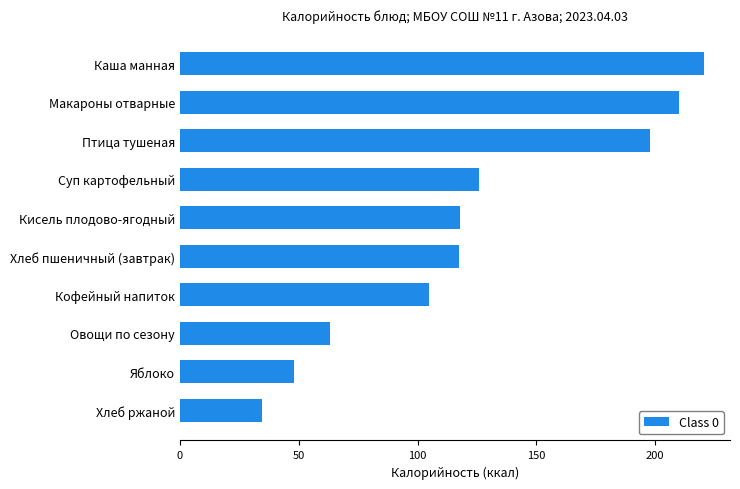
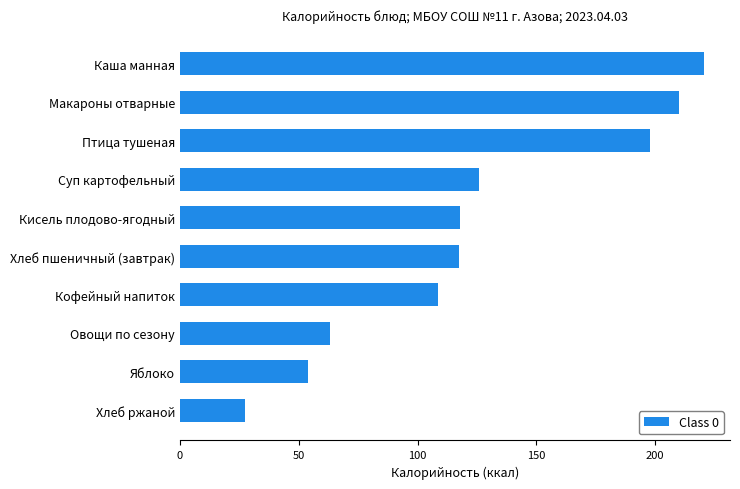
  {
    "Каша манная": 220,
    "Макароны отварные": 210,
    "Птица тушеная": 198,
    "Суп картофельный": 126,
    "Кисель плодово-ягодный": 118,
    "Хлеб пшеничный (завтрак)": 118,
-   "Кофейный напиток": 105,
+   "Кофейный напиток": 109,
    "Овощи по сезону": 63,
-   "Яблоко": 48,
-   "Хлеб ржаной": 35
+   "Яблоко": 54,
+   "Хлеб ржаной": 27
  }
